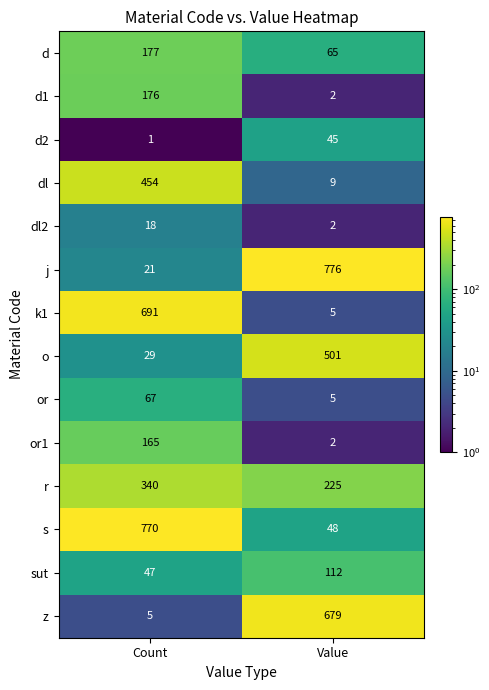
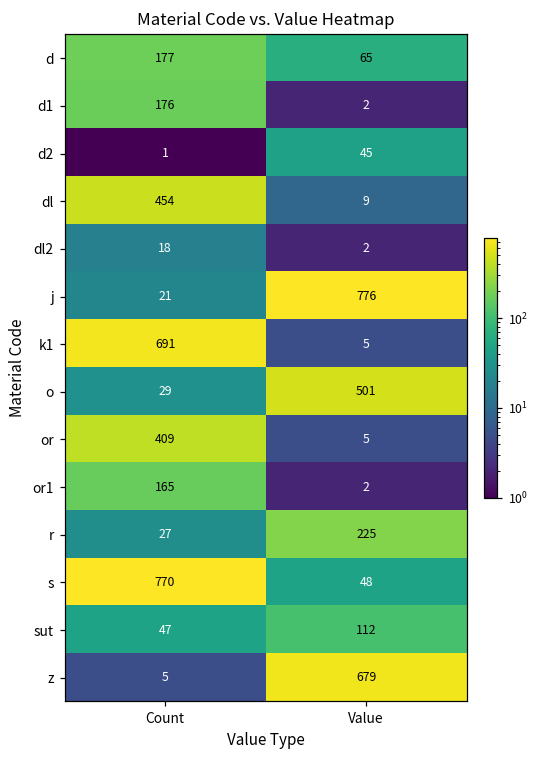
  {
    "d": {
      "Count": 177,
      "Value": 65
    },
    "d1": {
      "Count": 176,
      "Value": 2
    },
    "d2": {
      "Count": 1,
      "Value": 45
    },
    "dl": {
      "Count": 454,
      "Value": 9
    },
    "dl2": {
      "Count": 18,
      "Value": 2
    },
    "j": {
      "Count": 21,
      "Value": 776
    },
    "k1": {
      "Count": 691,
      "Value": 5
    },
    "o": {
      "Count": 29,
      "Value": 501
    },
    "or": {
-     "Count": 67,
+     "Count": 409,
      "Value": 5
    },
    "or1": {
      "Count": 165,
      "Value": 2
    },
    "r": {
-     "Count": 340,
+     "Count": 27,
      "Value": 225
    },
    "s": {
      "Count": 770,
      "Value": 48
    },
    "sut": {
      "Count": 47,
      "Value": 112
    },
    "z": {
      "Count": 5,
      "Value": 679
    }
  }
